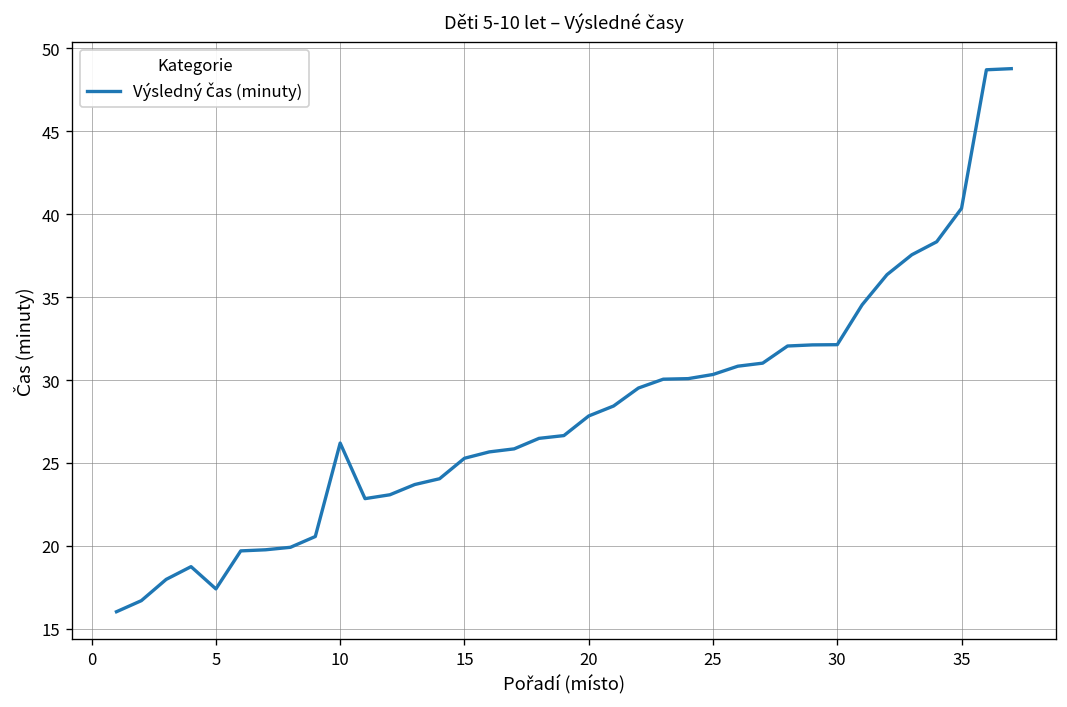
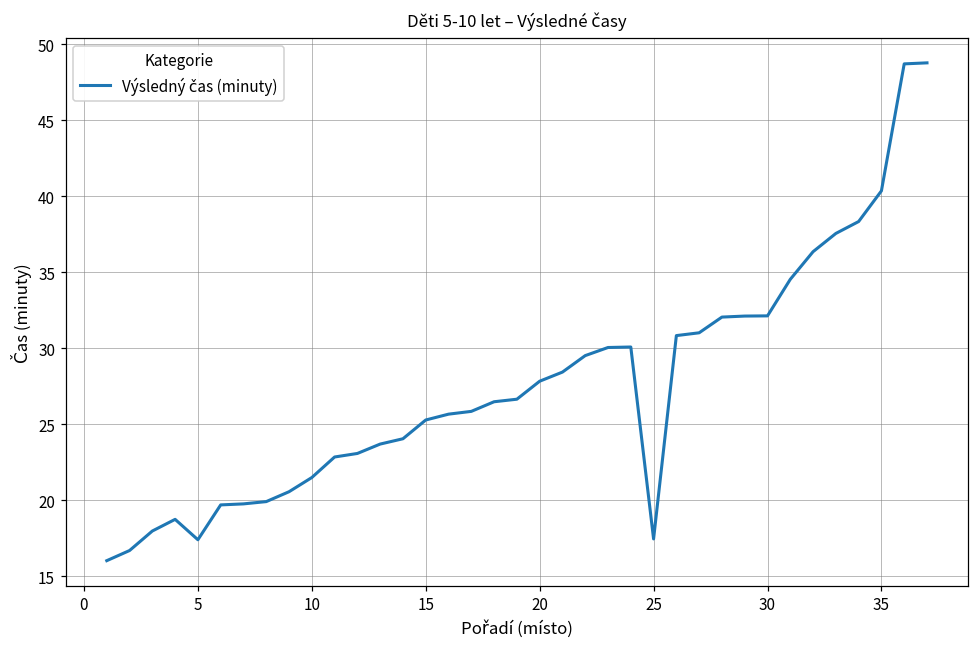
  {
    "5": 17.4,
-   "10": 26.2,
+   "10": 21.5,
    "15": 25.3,
    "20": 27.8,
-   "25": 30.3,
+   "25": 17.5,
    "30": 32.1,
    "35": 40.4
  }
